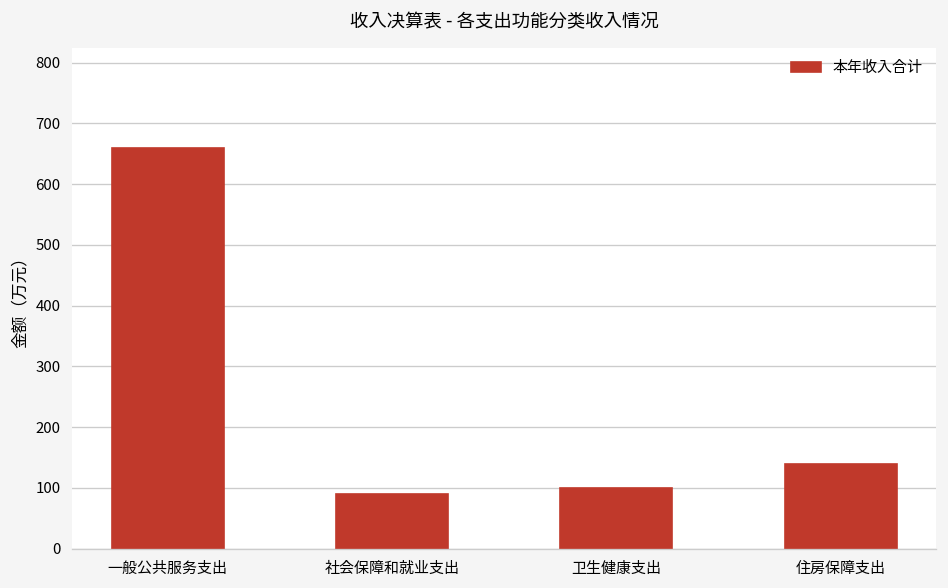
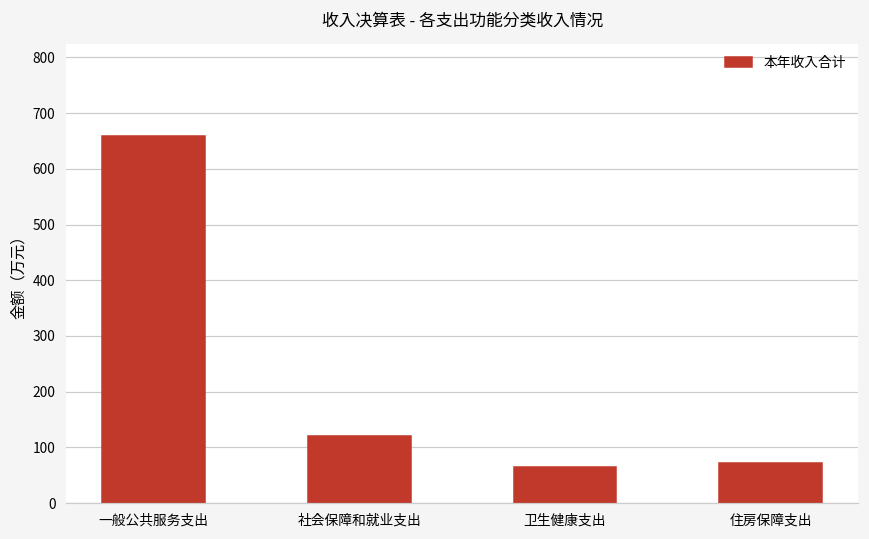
  {
    "一般公共服务支出": 660,
-   "社会保障和就业支出": 90,
-   "卫生健康支出": 100,
-   "住房保障支出": 140
+   "社会保障和就业支出": 120,
+   "卫生健康支出": 60,
+   "住房保障支出": 70
  }
